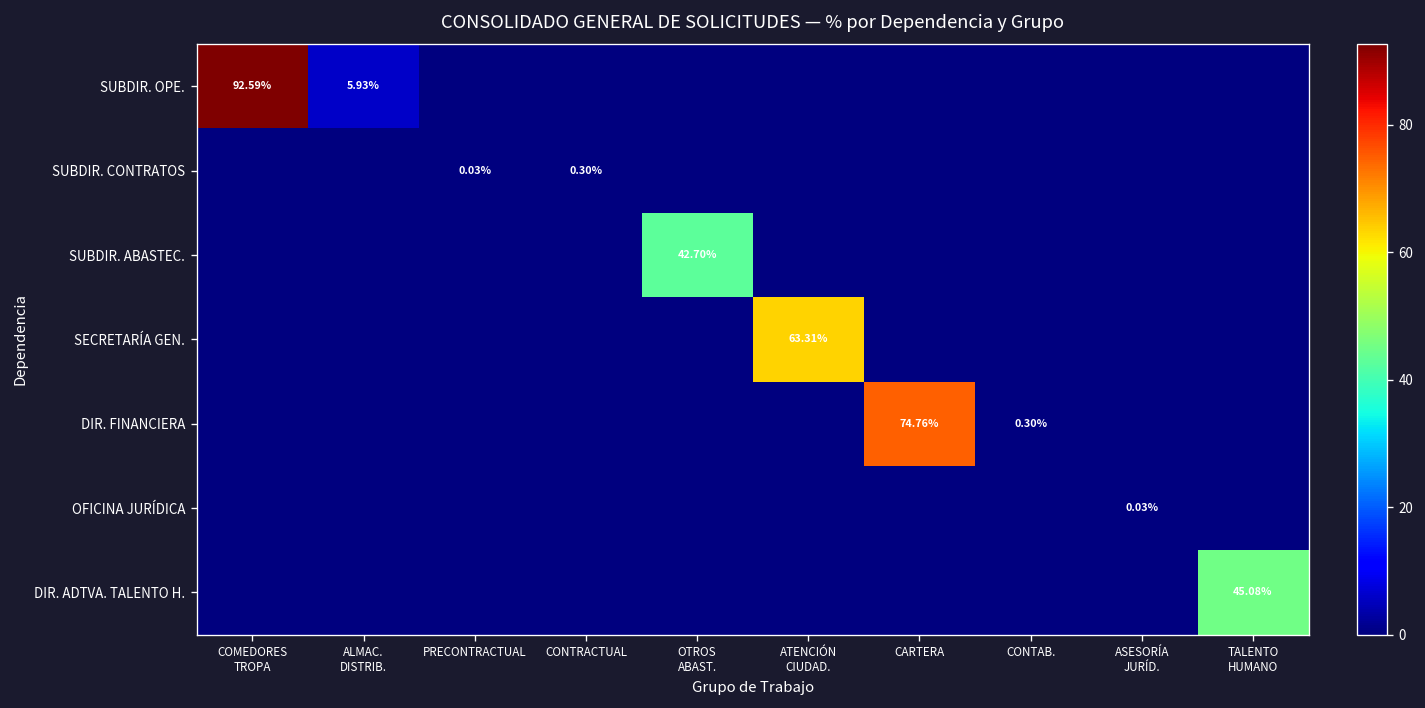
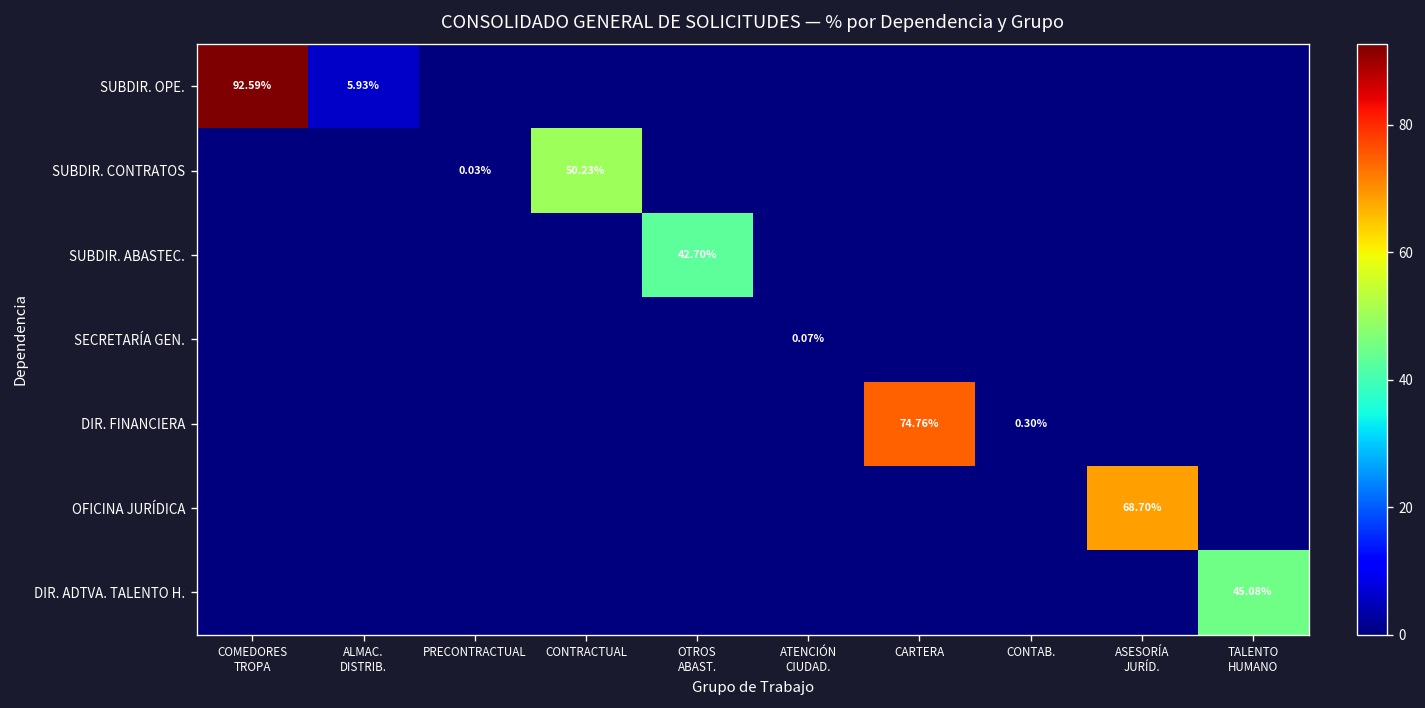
  {
    "SUBDIR. OPE.": {
      "COMEDORES TROPA": "92.59%",
      "ALMAC. DISTRIB.": "5.93%"
    },
    "SUBDIR. CONTRATOS": {
      "PRECONTRACTUAL": "0.03%",
-     "CONTRACTUAL": "0.30%"
+     "CONTRACTUAL": "50.23%"
    },
    "SUBDIR. ABASTEC.": {
      "OTROS ABAST.": "42.70%"
    },
    "SECRETARÍA GEN.": {
-     "ATENCIÓN CIUDAD.": "63.31%"
+     "ATENCIÓN CIUDAD.": "0.07%"
    },
    "DIR. FINANCIERA": {
      "CARTERA": "74.76%",
      "CONTAB.": "0.30%"
    },
    "OFICINA JURÍDICA": {
-     "ASESORÍA JURÍD.": "0.03%"
+     "ASESORÍA JURÍD.": "68.70%"
    },
    "DIR. ADTVA. TALENTO H.": {
      "TALENTO HUMANO": "45.08%"
    }
  }
